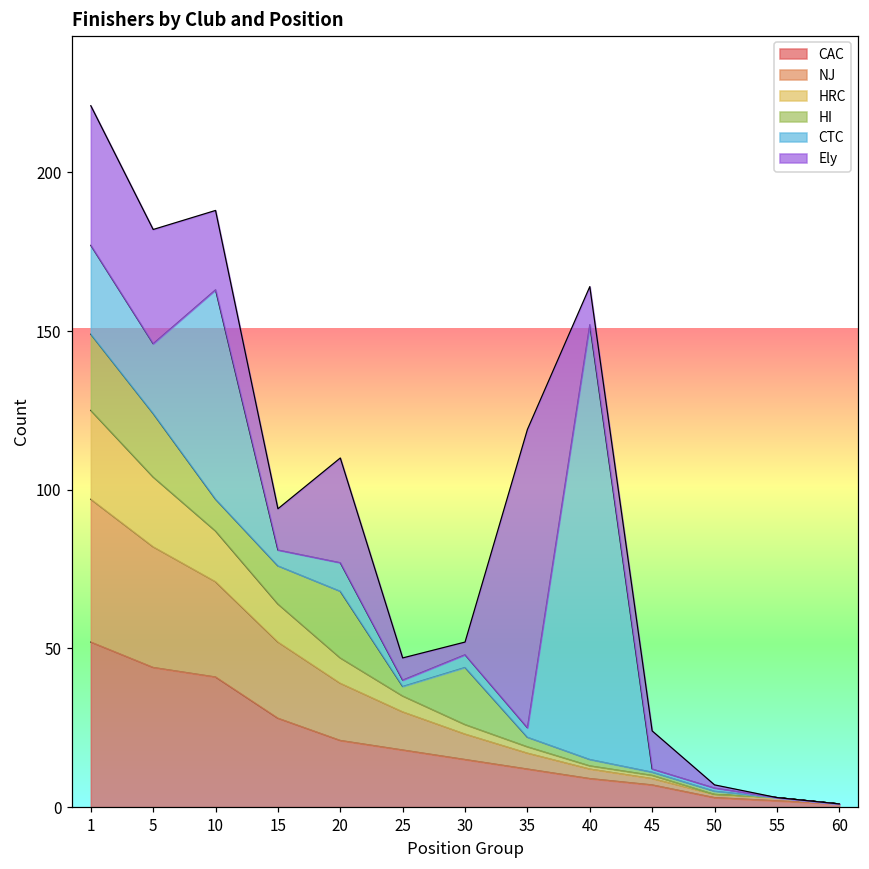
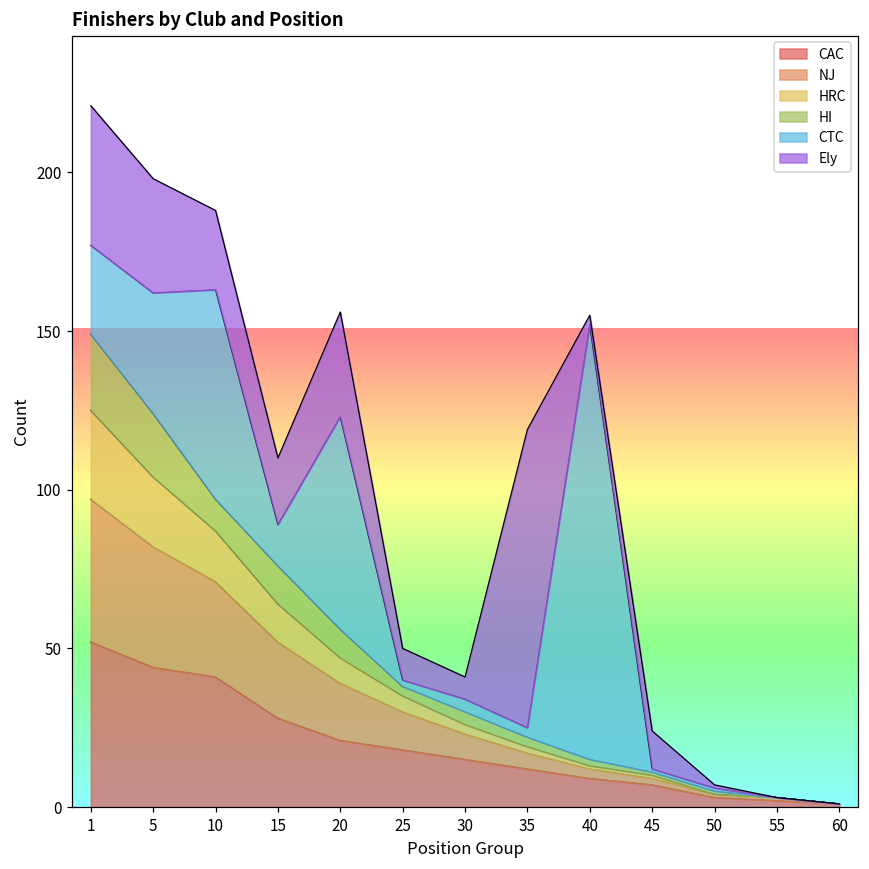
  {
    "HI": {
      "1": 24,
      "5": 20,
      "10": 10,
      "15": 12,
-     "20": 21,
+     "20": 9,
      "25": 3,
-     "30": 18,
+     "30": 4,
      "35": 3,
      "40": 2,
      "45": 1,
      "50": 1
    },
    "CTC": {
      "1": 28,
-     "5": 22,
+     "5": 38,
      "10": 66,
-     "15": 5,
-     "20": 9,
+     "15": 13,
+     "20": 67,
      "25": 2,
      "30": 4,
      "35": 3,
      "40": 137,
      "45": 1,
      "50": 1
    },
    "Ely": {
      "1": 44,
      "5": 36,
      "10": 25,
-     "15": 13,
+     "15": 21,
      "20": 33,
-     "25": 7,
-     "30": 4,
+     "25": 10,
+     "30": 7,
      "35": 94,
-     "40": 12,
+     "40": 3,
      "45": 12,
      "50": 1
    }
  }
